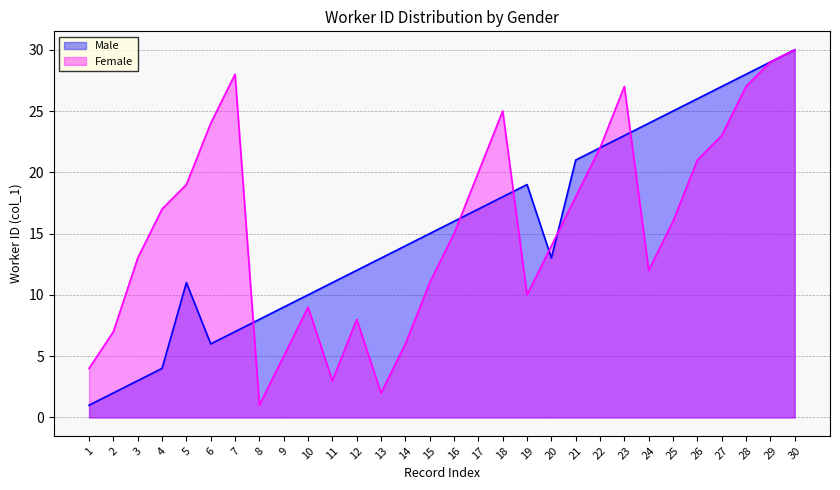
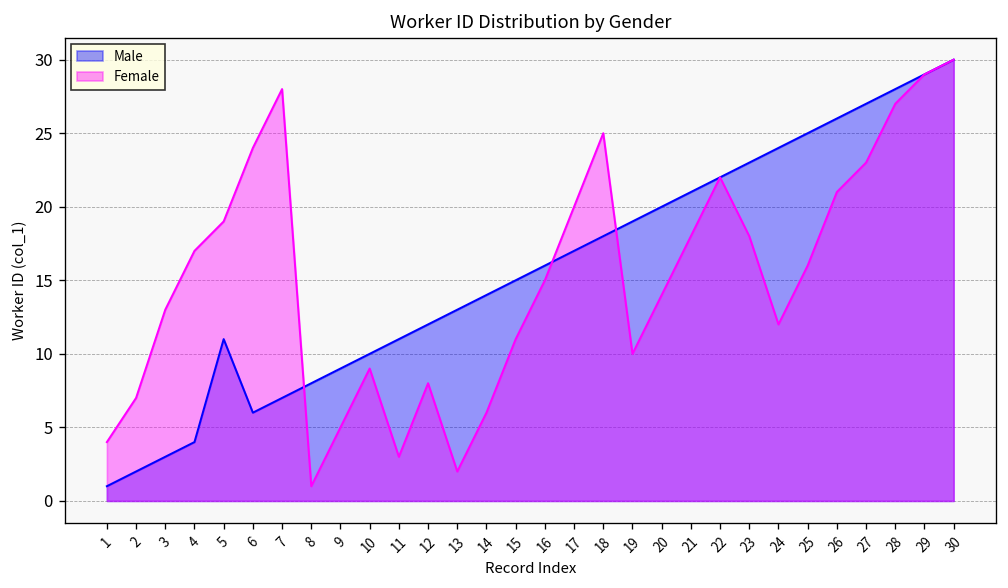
  {
    "Male": {
      "1": 1,
      "2": 2,
      "3": 3,
      "4": 4,
      "5": 11,
      "6": 6,
      "7": 7,
      "8": 8,
      "9": 9,
      "10": 10,
      "11": 11,
      "12": 12,
      "13": 13,
      "14": 14,
      "15": 15,
      "16": 16,
      "17": 17,
      "18": 18,
      "19": 19,
-     "20": 13,
+     "20": 20,
      "21": 21,
      "23": 23,
      "24": 24,
      "25": 25,
      "26": 26,
      "27": 27,
      "28": 28
    },
    "Female": {
      "1": 4,
      "2": 7,
      "3": 13,
      "4": 17,
      "5": 19,
      "6": 24,
      "7": 28,
      "8": 1,
      "9": 5,
      "10": 9,
      "11": 3,
      "12": 8,
      "13": 2,
      "14": 6,
      "15": 11,
      "16": 15,
      "17": 20,
      "18": 25,
      "19": 10,
      "20": 14,
      "21": 18,
-     "23": 27,
+     "23": 18,
      "24": 12,
      "25": 16,
      "26": 21,
      "27": 23,
      "28": 27
    }
  }
